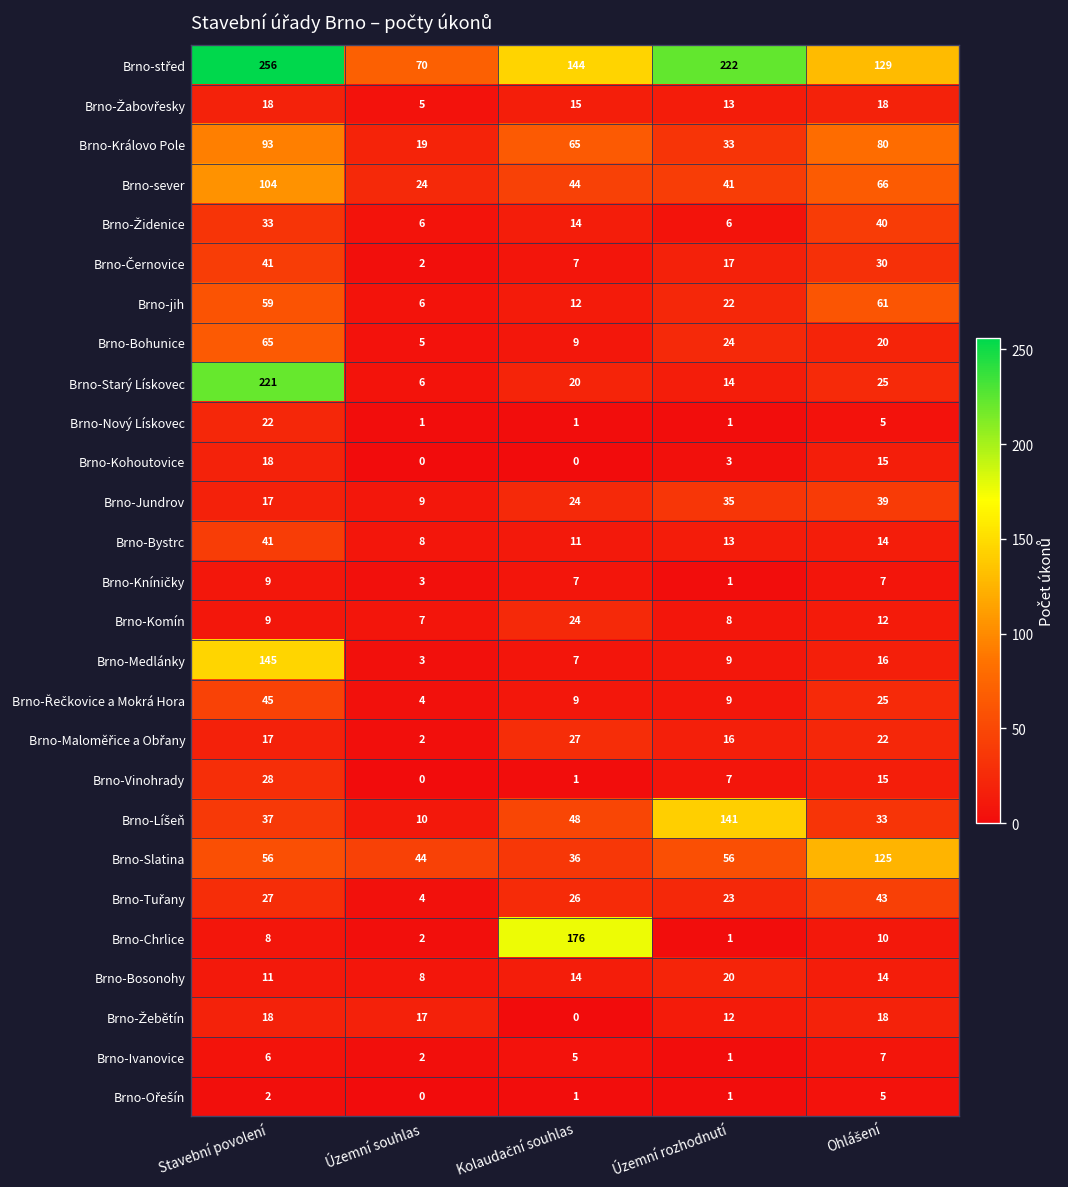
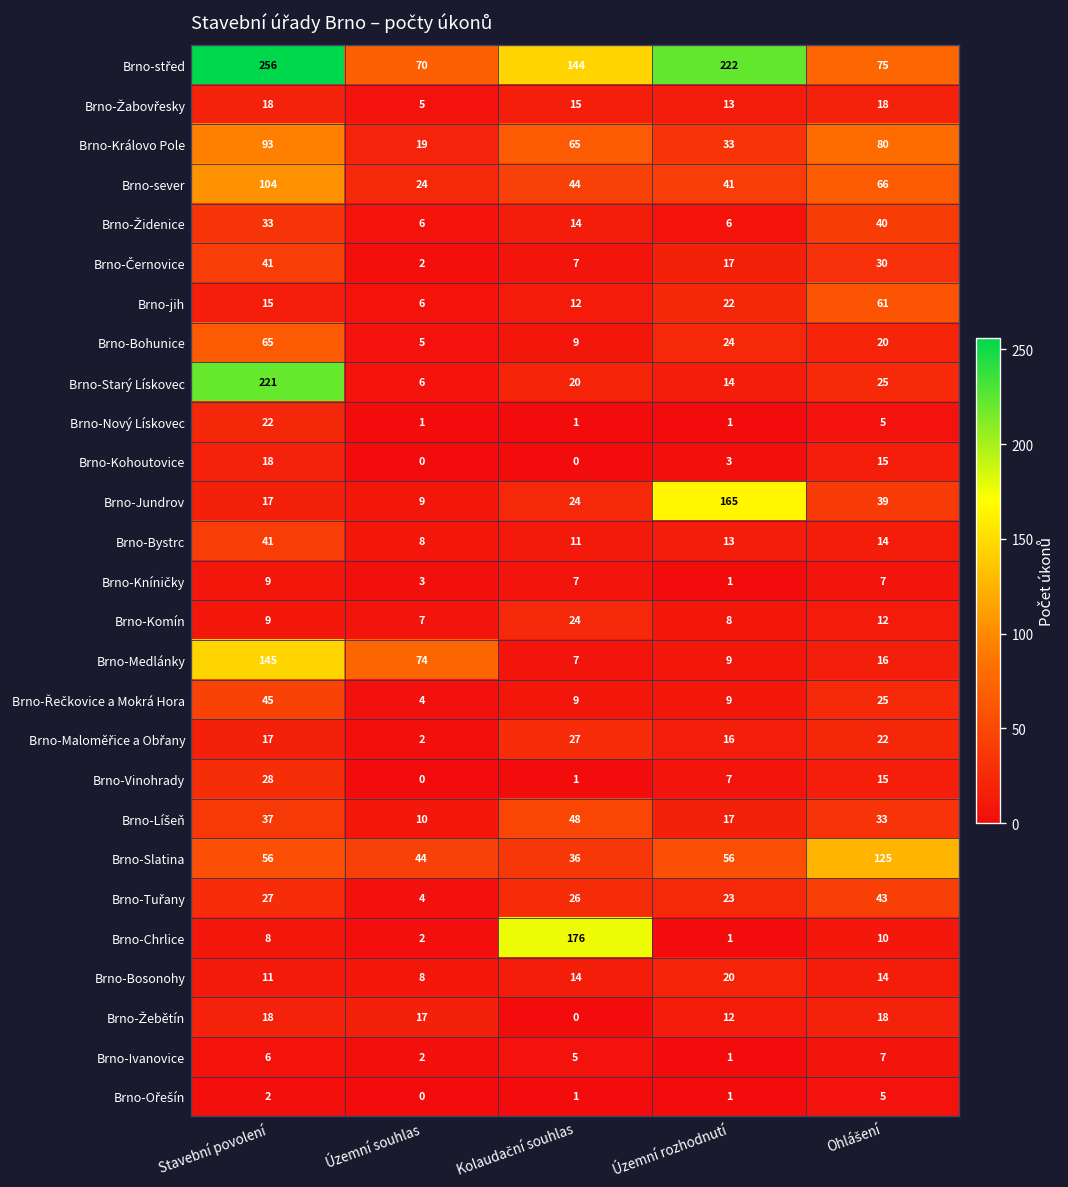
  {
    "Brno-střed": {
      "Stavební povolení": 256,
      "Územní souhlas": 70,
      "Kolaudační souhlas": 144,
      "Územní rozhodnutí": 222,
-     "Ohlášení": 129
+     "Ohlášení": 75
    },
    "Brno-Žabovřesky": {
      "Stavební povolení": 18,
      "Územní souhlas": 5,
      "Kolaudační souhlas": 15,
      "Územní rozhodnutí": 13,
      "Ohlášení": 18
    },
    "Brno-Královo Pole": {
      "Stavební povolení": 93,
      "Územní souhlas": 19,
      "Kolaudační souhlas": 65,
      "Územní rozhodnutí": 33,
      "Ohlášení": 80
    },
    "Brno-sever": {
      "Stavební povolení": 104,
      "Územní souhlas": 24,
      "Kolaudační souhlas": 44,
      "Územní rozhodnutí": 41,
      "Ohlášení": 66
    },
    "Brno-Židenice": {
      "Stavební povolení": 33,
      "Územní souhlas": 6,
      "Kolaudační souhlas": 14,
      "Územní rozhodnutí": 6,
      "Ohlášení": 40
    },
    "Brno-Černovice": {
      "Stavební povolení": 41,
      "Územní souhlas": 2,
      "Kolaudační souhlas": 7,
      "Územní rozhodnutí": 17,
      "Ohlášení": 30
    },
    "Brno-jih": {
-     "Stavební povolení": 59,
+     "Stavební povolení": 15,
      "Územní souhlas": 6,
      "Kolaudační souhlas": 12,
      "Územní rozhodnutí": 22,
      "Ohlášení": 61
    },
    "Brno-Bohunice": {
      "Stavební povolení": 65,
      "Územní souhlas": 5,
      "Kolaudační souhlas": 9,
      "Územní rozhodnutí": 24,
      "Ohlášení": 20
    },
    "Brno-Starý Lískovec": {
      "Stavební povolení": 221,
      "Územní souhlas": 6,
      "Kolaudační souhlas": 20,
      "Územní rozhodnutí": 14,
      "Ohlášení": 25
    },
    "Brno-Nový Lískovec": {
      "Stavební povolení": 22,
      "Územní souhlas": 1,
      "Kolaudační souhlas": 1,
      "Územní rozhodnutí": 1,
      "Ohlášení": 5
    },
    "Brno-Kohoutovice": {
      "Stavební povolení": 18,
      "Územní souhlas": 0,
      "Kolaudační souhlas": 0,
      "Územní rozhodnutí": 3,
      "Ohlášení": 15
    },
    "Brno-Jundrov": {
      "Stavební povolení": 17,
      "Územní souhlas": 9,
      "Kolaudační souhlas": 24,
-     "Územní rozhodnutí": 35,
+     "Územní rozhodnutí": 165,
      "Ohlášení": 39
    },
    "Brno-Bystrc": {
      "Stavební povolení": 41,
      "Územní souhlas": 8,
      "Kolaudační souhlas": 11,
      "Územní rozhodnutí": 13,
      "Ohlášení": 14
    },
    "Brno-Kníničky": {
      "Stavební povolení": 9,
      "Územní souhlas": 3,
      "Kolaudační souhlas": 7,
      "Územní rozhodnutí": 1,
      "Ohlášení": 7
    },
    "Brno-Komín": {
      "Stavební povolení": 9,
      "Územní souhlas": 7,
      "Kolaudační souhlas": 24,
      "Územní rozhodnutí": 8,
      "Ohlášení": 12
    },
    "Brno-Medlánky": {
      "Stavební povolení": 145,
-     "Územní souhlas": 3,
+     "Územní souhlas": 74,
      "Kolaudační souhlas": 7,
      "Územní rozhodnutí": 9,
      "Ohlášení": 16
    },
    "Brno-Řečkovice a Mokrá Hora": {
      "Stavební povolení": 45,
      "Územní souhlas": 4,
      "Kolaudační souhlas": 9,
      "Územní rozhodnutí": 9,
      "Ohlášení": 25
    },
    "Brno-Maloměřice a Obřany": {
      "Stavební povolení": 17,
      "Územní souhlas": 2,
      "Kolaudační souhlas": 27,
      "Územní rozhodnutí": 16,
      "Ohlášení": 22
    },
    "Brno-Vinohrady": {
      "Stavební povolení": 28,
      "Územní souhlas": 0,
      "Kolaudační souhlas": 1,
      "Územní rozhodnutí": 7,
      "Ohlášení": 15
    },
    "Brno-Líšeň": {
      "Stavební povolení": 37,
      "Územní souhlas": 10,
      "Kolaudační souhlas": 48,
-     "Územní rozhodnutí": 141,
+     "Územní rozhodnutí": 17,
      "Ohlášení": 33
    },
    "Brno-Slatina": {
      "Stavební povolení": 56,
      "Územní souhlas": 44,
      "Kolaudační souhlas": 36,
      "Územní rozhodnutí": 56,
      "Ohlášení": 125
    },
    "Brno-Tuřany": {
      "Stavební povolení": 27,
      "Územní souhlas": 4,
      "Kolaudační souhlas": 26,
      "Územní rozhodnutí": 23,
      "Ohlášení": 43
    },
    "Brno-Chrlice": {
      "Stavební povolení": 8,
      "Územní souhlas": 2,
      "Kolaudační souhlas": 176,
      "Územní rozhodnutí": 1,
      "Ohlášení": 10
    },
    "Brno-Bosonohy": {
      "Stavební povolení": 11,
      "Územní souhlas": 8,
      "Kolaudační souhlas": 14,
      "Územní rozhodnutí": 20,
      "Ohlášení": 14
    },
    "Brno-Žebětín": {
      "Stavební povolení": 18,
      "Územní souhlas": 17,
      "Kolaudační souhlas": 0,
      "Územní rozhodnutí": 12,
      "Ohlášení": 18
    },
    "Brno-Ivanovice": {
      "Stavební povolení": 6,
      "Územní souhlas": 2,
      "Kolaudační souhlas": 5,
      "Územní rozhodnutí": 1,
      "Ohlášení": 7
    },
    "Brno-Ořešín": {
      "Stavební povolení": 2,
      "Územní souhlas": 0,
      "Kolaudační souhlas": 1,
      "Územní rozhodnutí": 1,
      "Ohlášení": 5
    }
  }
